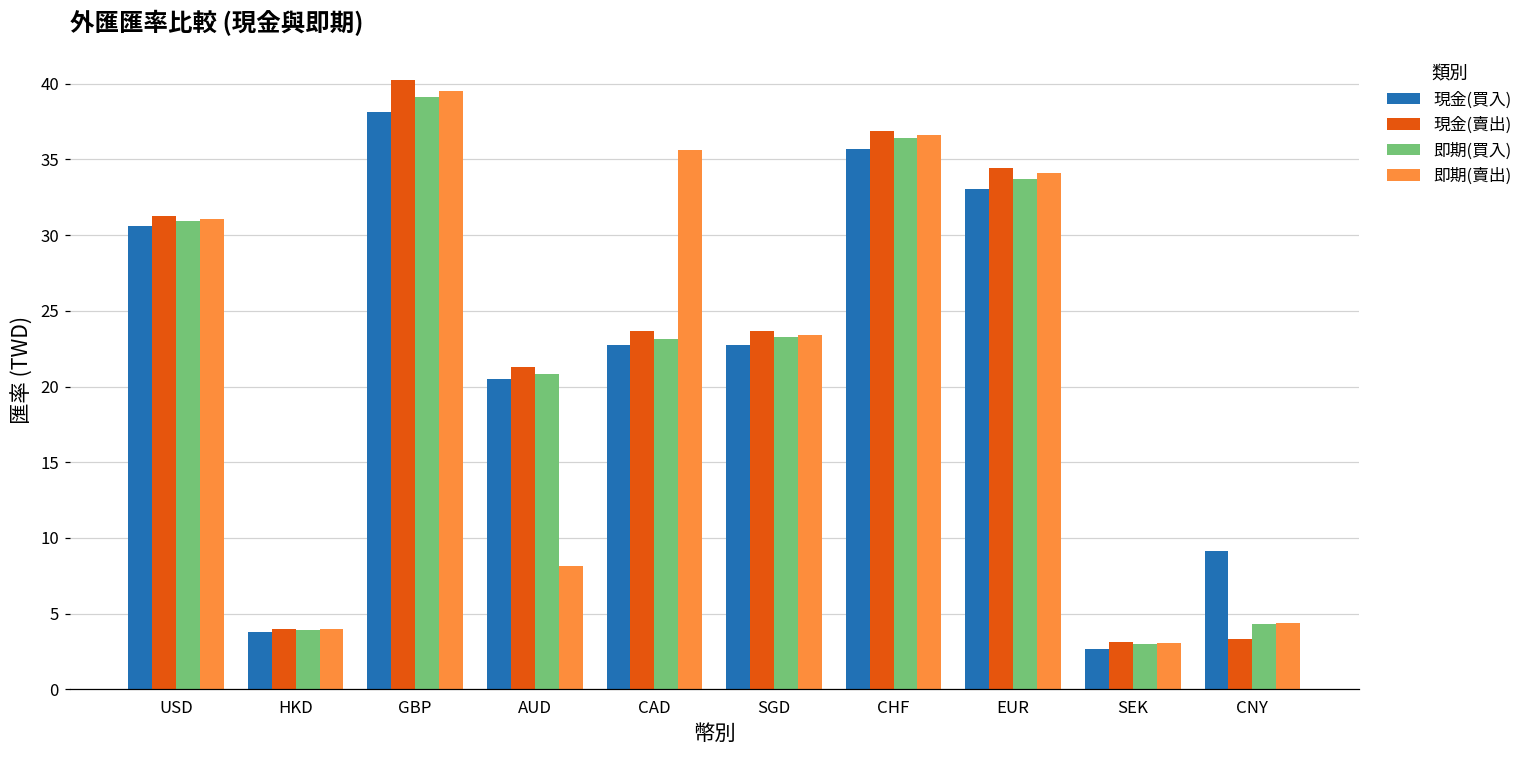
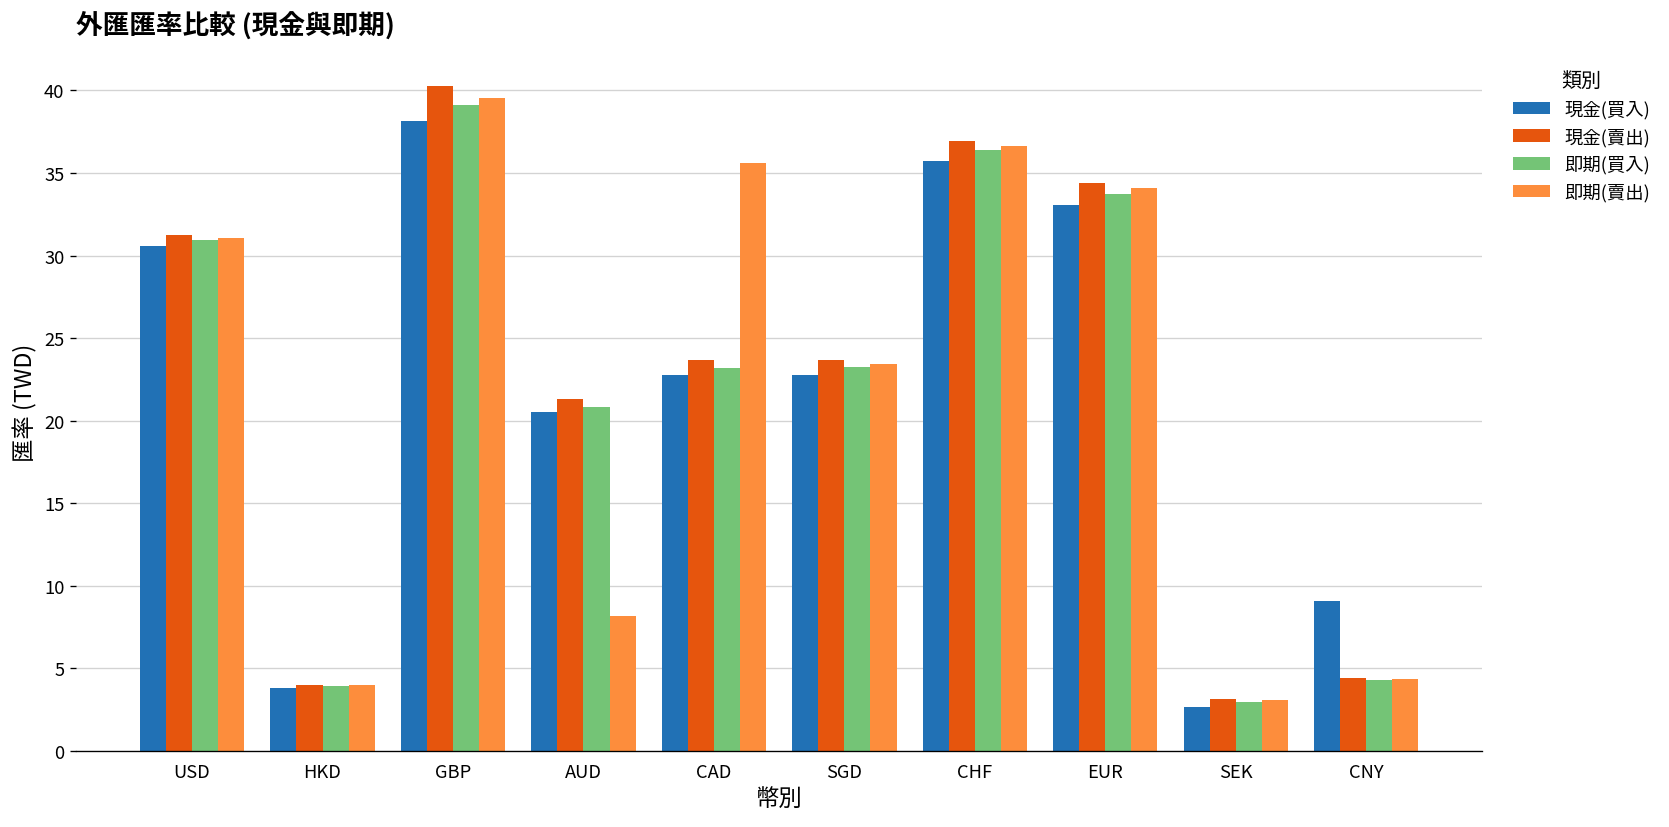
  {
    "現金(買入)": {
      "USD": 30.6,
      "HKD": 3.8,
      "GBP": 38.1,
      "AUD": 20.5,
      "CAD": 22.8,
      "SGD": 22.8,
      "CHF": 35.7,
      "EUR": 33.1,
      "SEK": 2.6,
      "CNY": 9.1
    },
    "現金(賣出)": {
      "USD": 31.3,
      "HKD": 4.0,
      "GBP": 40.2,
      "AUD": 21.3,
      "CAD": 23.7,
      "SGD": 23.7,
      "CHF": 36.9,
      "EUR": 34.4,
      "SEK": 3.2,
-     "CNY": 3.3
+     "CNY": 4.4
    },
    "即期(買入)": {
      "USD": 30.9,
      "HKD": 3.9,
      "GBP": 39.1,
      "AUD": 20.8,
      "CAD": 23.2,
      "SGD": 23.3,
      "CHF": 36.4,
      "EUR": 33.7,
      "SEK": 3.0,
      "CNY": 4.3
    },
    "即期(賣出)": {
      "USD": 31.0,
      "HKD": 4.0,
      "GBP": 39.5,
      "AUD": 8.2,
      "CAD": 35.6,
      "SGD": 23.4,
      "CHF": 36.6,
      "EUR": 34.1,
      "SEK": 3.1,
      "CNY": 4.4
    }
  }
